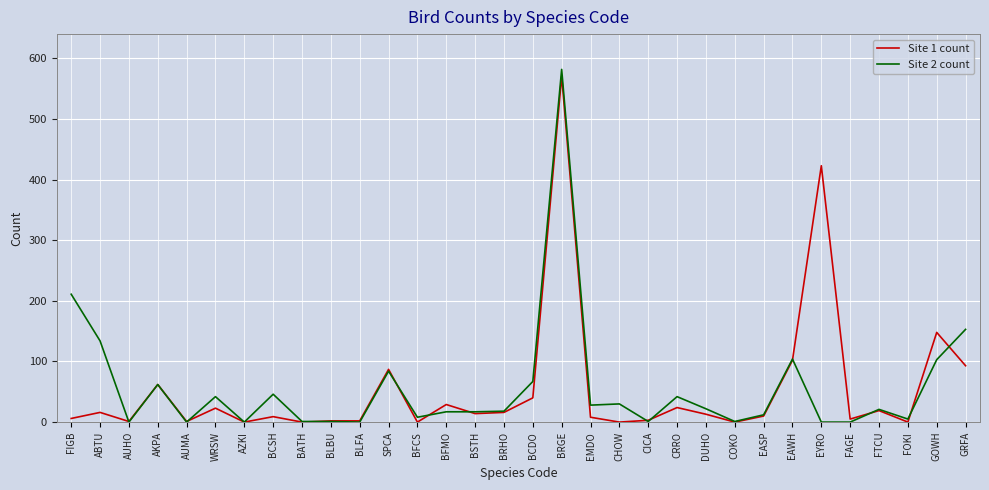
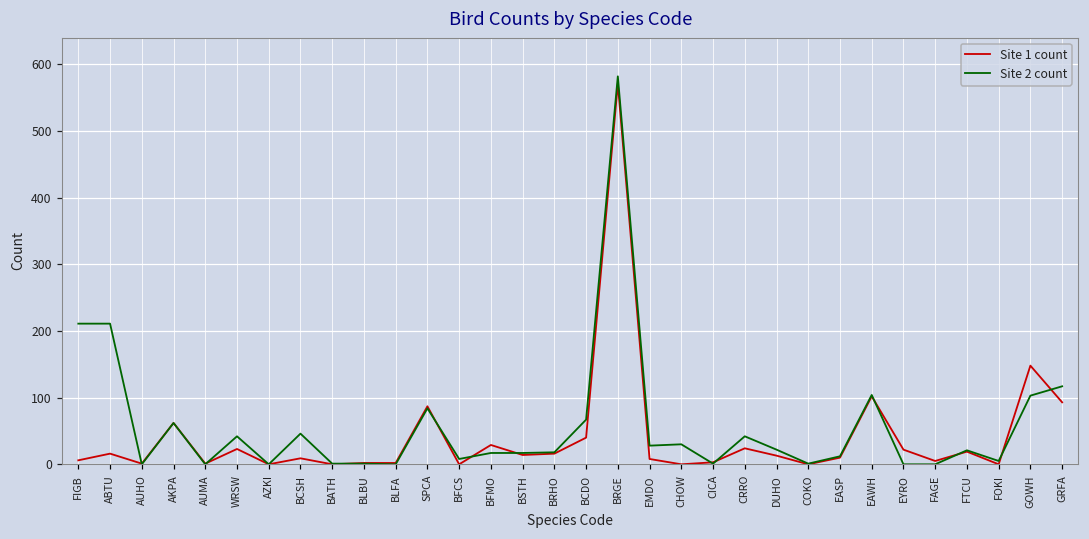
  {
    "Site 1 count": {
      "FIGB": 10,
      "ABTU": 20,
      "WRSW": 20,
      "BCSH": 10,
      "BFCS": 0,
      "BFMO": 30,
      "BCDO": 40,
      "BRGE": 570,
      "EMDO": 10,
      "CHOW": 0,
      "CRRO": 20,
      "DUHO": 10,
-     "EYRO": 420,
+     "EYRO": 20,
      "FAGE": 10,
      "FOKI": 0,
      "GOWH": 150,
      "GRFA": 90
    },
    "Site 2 count": {
      "FIGB": 210,
-     "ABTU": 130,
+     "ABTU": 210,
      "WRSW": 40,
      "BCSH": 50,
      "BFCS": 10,
      "BFMO": 20,
      "BCDO": 70,
      "BRGE": 580,
      "EMDO": 30,
      "CHOW": 30,
      "CRRO": 40,
      "DUHO": 20,
      "EYRO": 0,
      "FAGE": 0,
      "FOKI": 10,
      "GOWH": 100,
-     "GRFA": 150
+     "GRFA": 120
    }
  }
